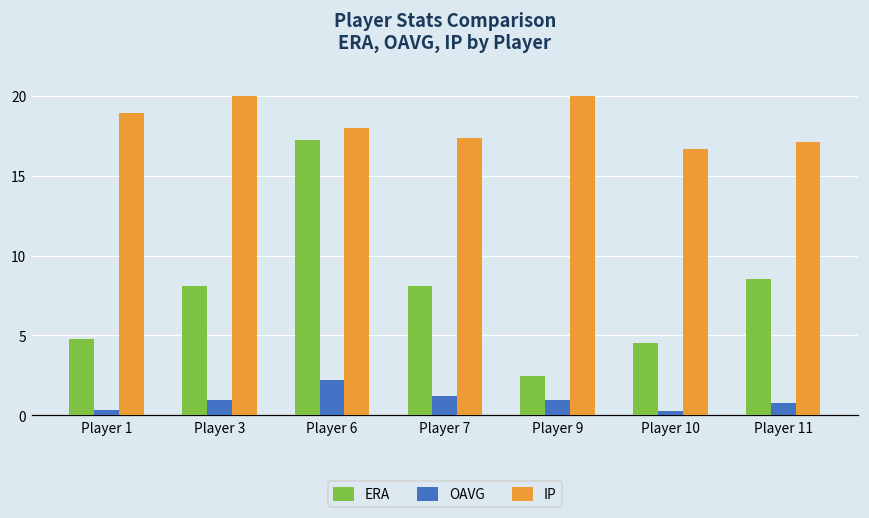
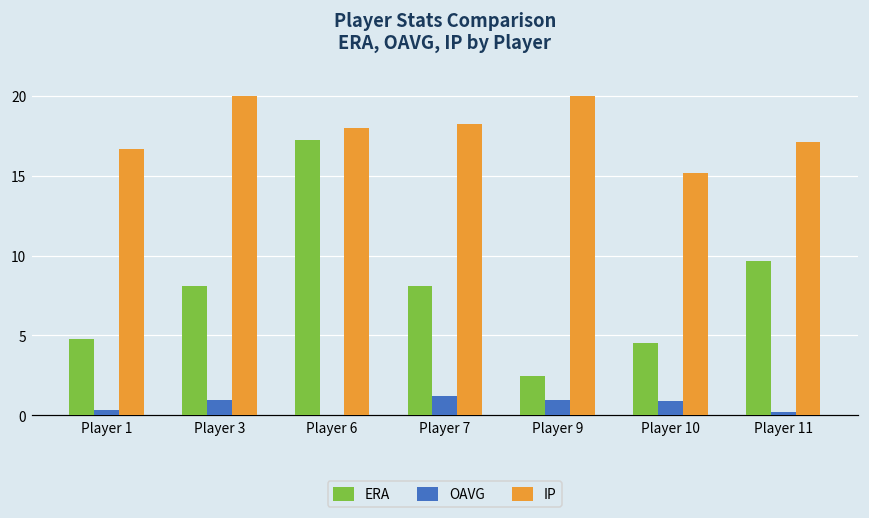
  {
    "ERA": {
      "Player 1": 4.8,
      "Player 3": 8.1,
      "Player 6": 17.2,
      "Player 7": 8.1,
      "Player 9": 2.4,
      "Player 10": 4.5,
-     "Player 11": 8.5
+     "Player 11": 9.7
    },
    "OAVG": {
      "Player 1": 0.4,
      "Player 3": 1.0,
-     "Player 6": 2.2,
+     "Player 6": 0.0,
      "Player 7": 1.2,
      "Player 9": 1.0,
-     "Player 10": 0.3,
-     "Player 11": 0.8
+     "Player 10": 0.9,
+     "Player 11": 0.2
    },
    "IP": {
-     "Player 1": 18.9,
+     "Player 1": 16.7,
      "Player 3": 20.0,
      "Player 6": 18.0,
-     "Player 7": 17.3,
+     "Player 7": 18.2,
      "Player 9": 20.0,
-     "Player 10": 16.7,
+     "Player 10": 15.2,
      "Player 11": 17.1
    }
  }
